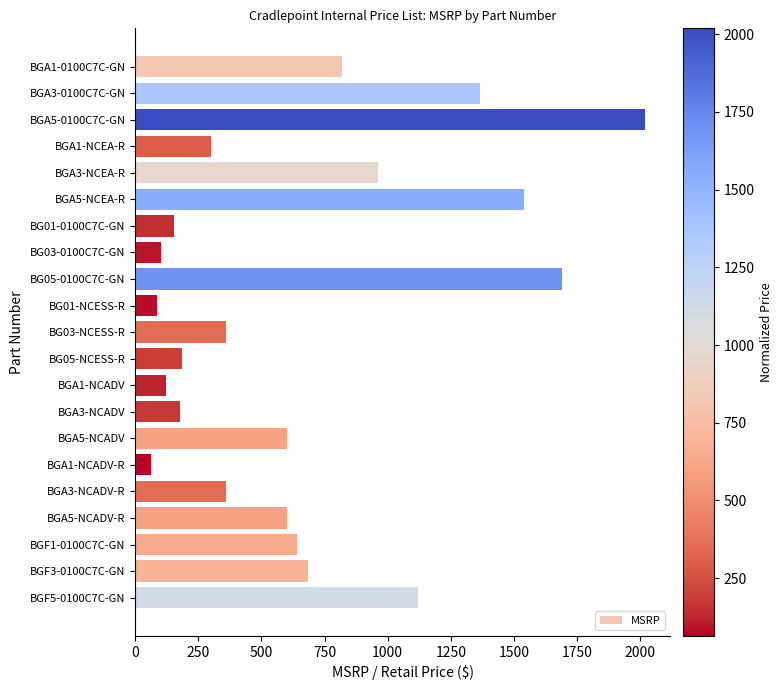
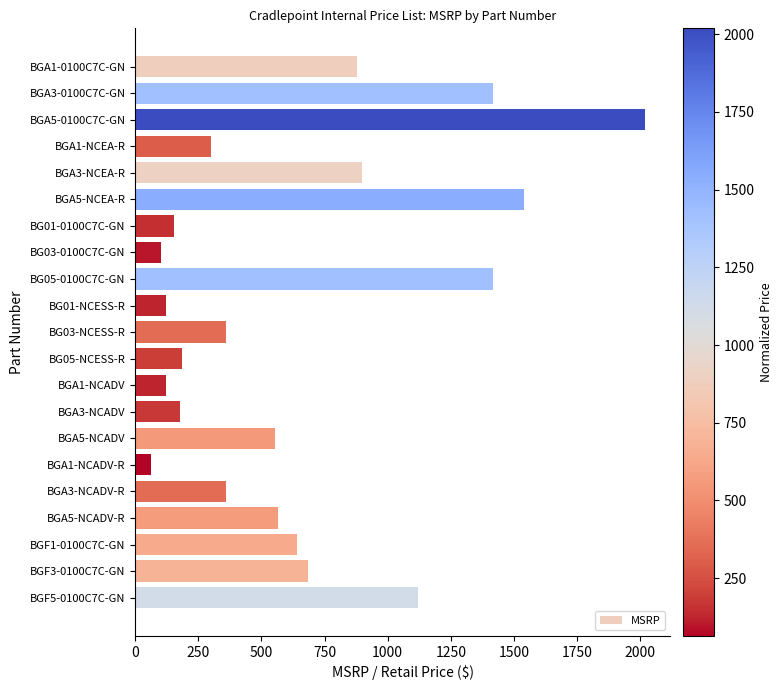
  {
-   "BGA1-0100C7C-GN": 820,
-   "BGA3-0100C7C-GN": 1370,
+   "BGA1-0100C7C-GN": 880,
+   "BGA3-0100C7C-GN": 1420,
    "BGA5-0100C7C-GN": 2020,
    "BGA1-NCEA-R": 300,
-   "BGA3-NCEA-R": 960,
+   "BGA3-NCEA-R": 900,
    "BGA5-NCEA-R": 1540,
    "BG01-0100C7C-GN": 160,
    "BG03-0100C7C-GN": 100,
-   "BG05-0100C7C-GN": 1690,
-   "BG01-NCESS-R": 90,
+   "BG05-0100C7C-GN": 1420,
+   "BG01-NCESS-R": 120,
    "BG03-NCESS-R": 360,
    "BG05-NCESS-R": 190,
    "BGA1-NCADV": 120,
    "BGA3-NCADV": 180,
-   "BGA5-NCADV": 600,
+   "BGA5-NCADV": 560,
    "BGA1-NCADV-R": 60,
    "BGA3-NCADV-R": 360,
-   "BGA5-NCADV-R": 600,
+   "BGA5-NCADV-R": 570,
    "BGF1-0100C7C-GN": 640,
    "BGF3-0100C7C-GN": 690,
    "BGF5-0100C7C-GN": 1120
  }
